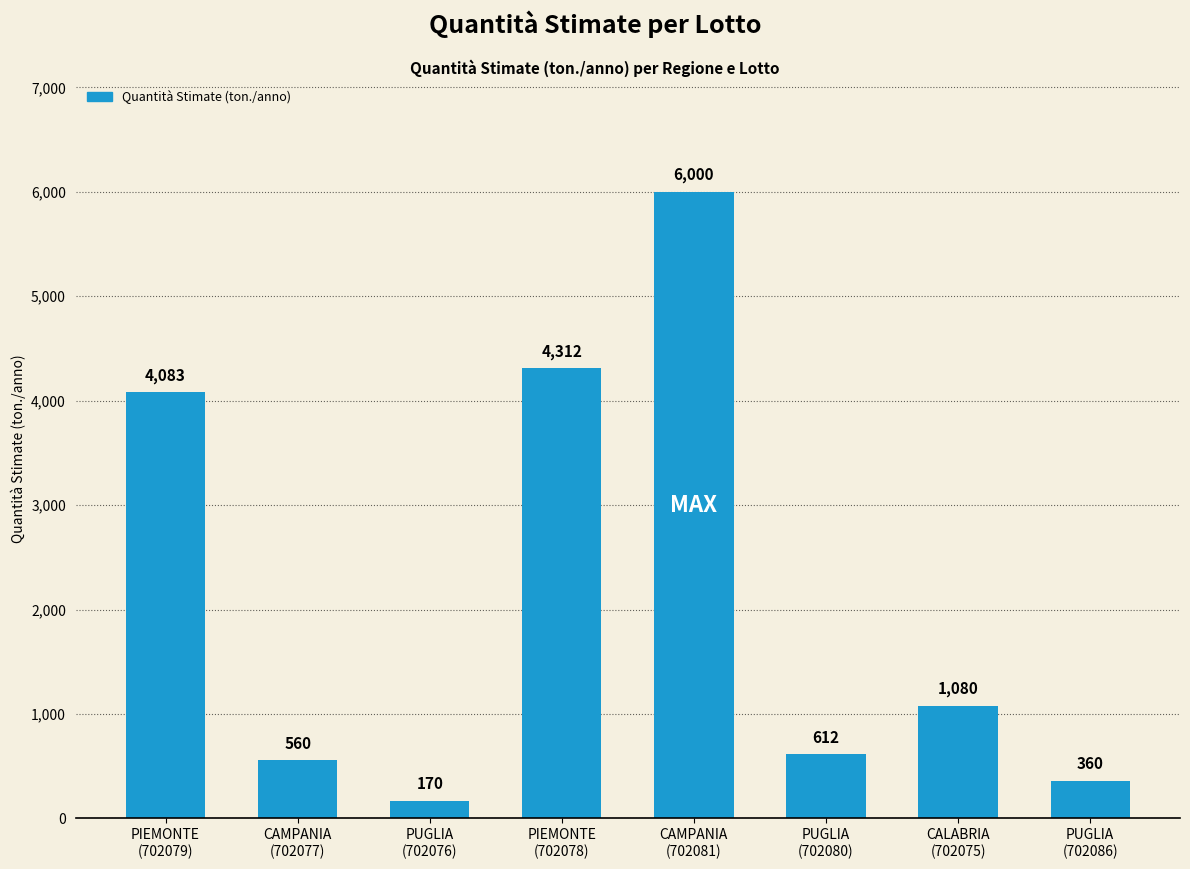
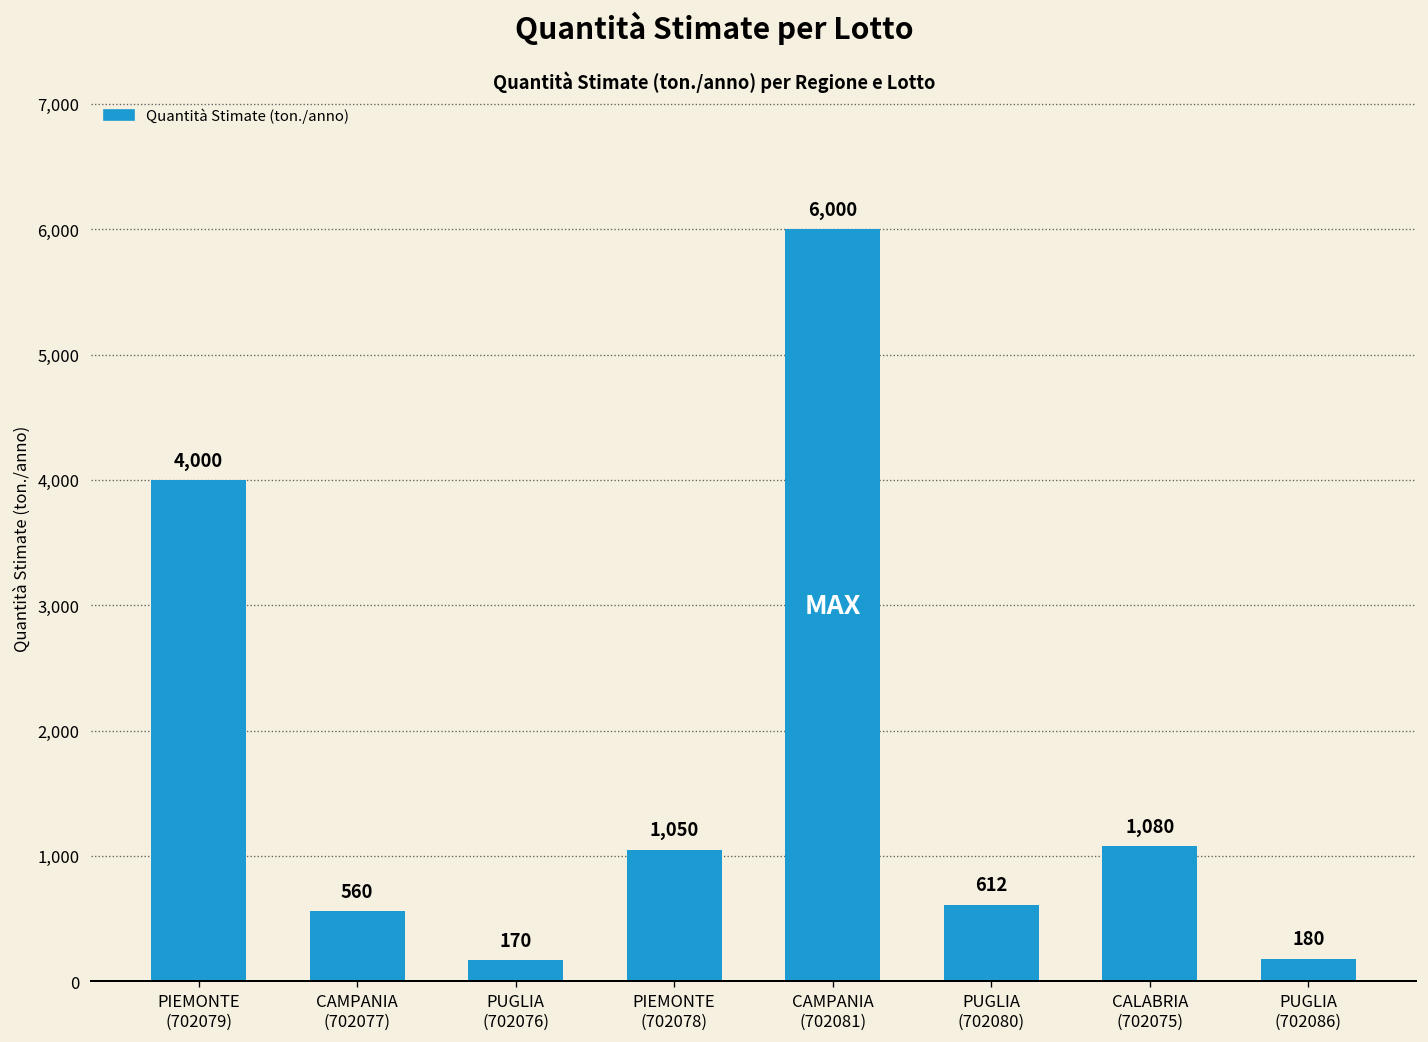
  {
-   "PIEMONTE (702079)": "4,083",
+   "PIEMONTE (702079)": "4,000",
    "CAMPANIA (702077)": "560",
    "PUGLIA (702076)": "170",
-   "PIEMONTE (702078)": "4,312",
+   "PIEMONTE (702078)": "1,050",
    "CAMPANIA (702081)": "6,000",
    "PUGLIA (702080)": "612",
    "CALABRIA (702075)": "1,080",
-   "PUGLIA (702086)": "360"
+   "PUGLIA (702086)": "180"
  }
